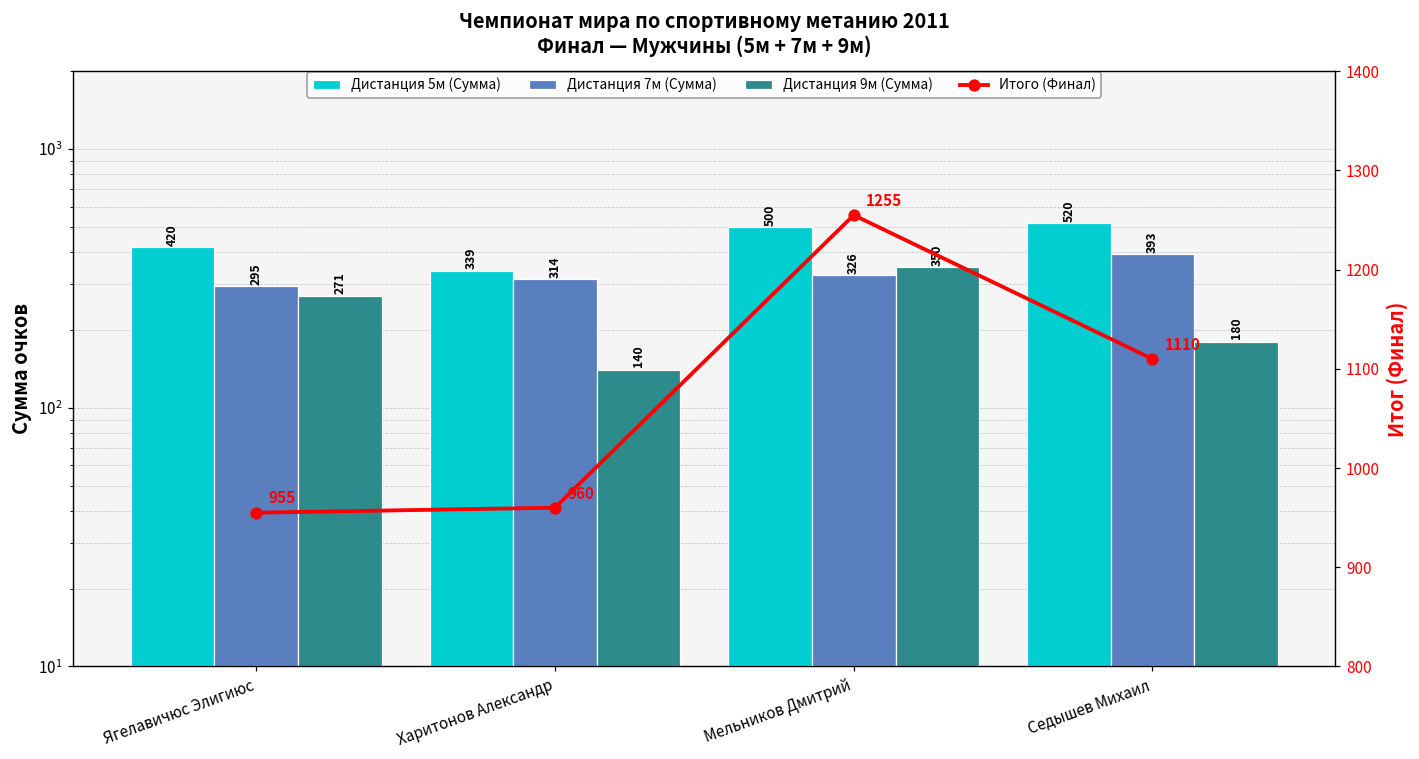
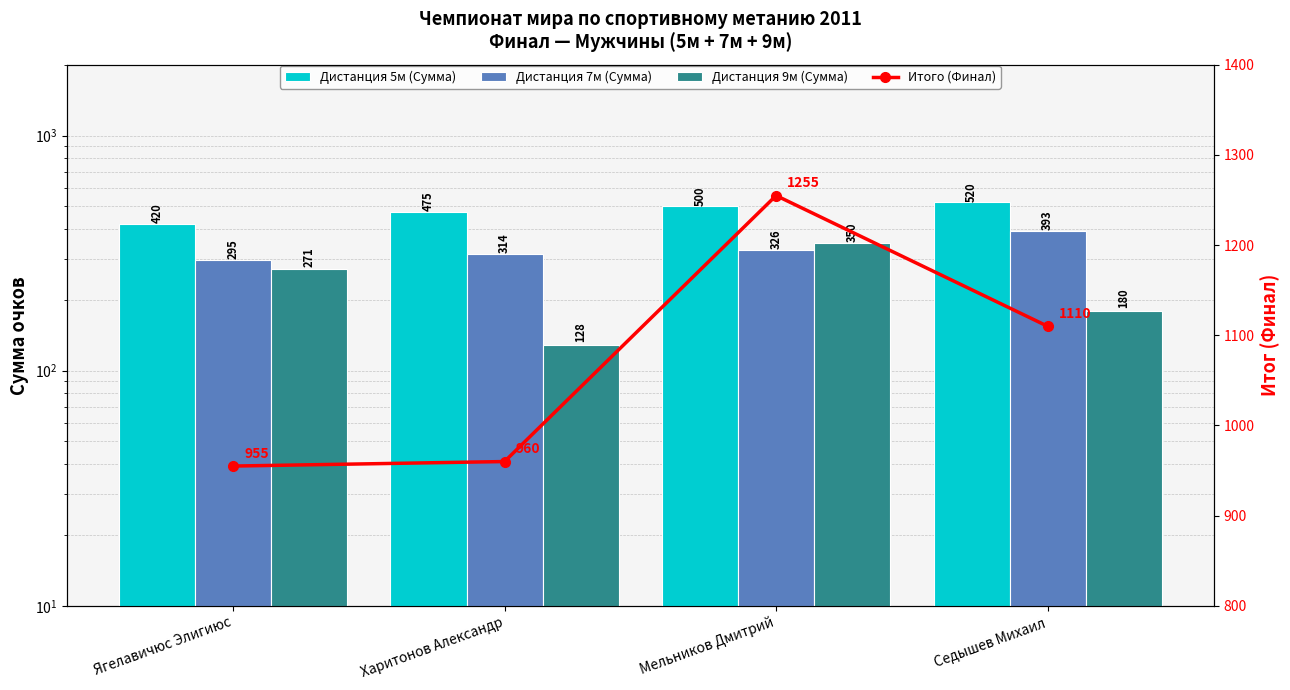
  {
    "Дистанция 5м (Сумма)": {
      "Ягелавичюс Элигиюс": 420,
-     "Харитонов Александр": 339,
+     "Харитонов Александр": 475,
      "Мельников Дмитрий": 500,
      "Седышев Михаил": 520
    },
    "Дистанция 7м (Сумма)": {
      "Ягелавичюс Элигиюс": 295,
      "Харитонов Александр": 314,
      "Мельников Дмитрий": 326,
      "Седышев Михаил": 393
    },
    "Дистанция 9м (Сумма)": {
      "Ягелавичюс Элигиюс": 271,
-     "Харитонов Александр": 140,
+     "Харитонов Александр": 128,
      "Мельников Дмитрий": 350,
      "Седышев Михаил": 180
    },
    "Итого (Финал)": {
      "Ягелавичюс Элигиюс": 955,
      "Харитонов Александр": 960,
      "Мельников Дмитрий": 1255,
      "Седышев Михаил": 1110
    }
  }
